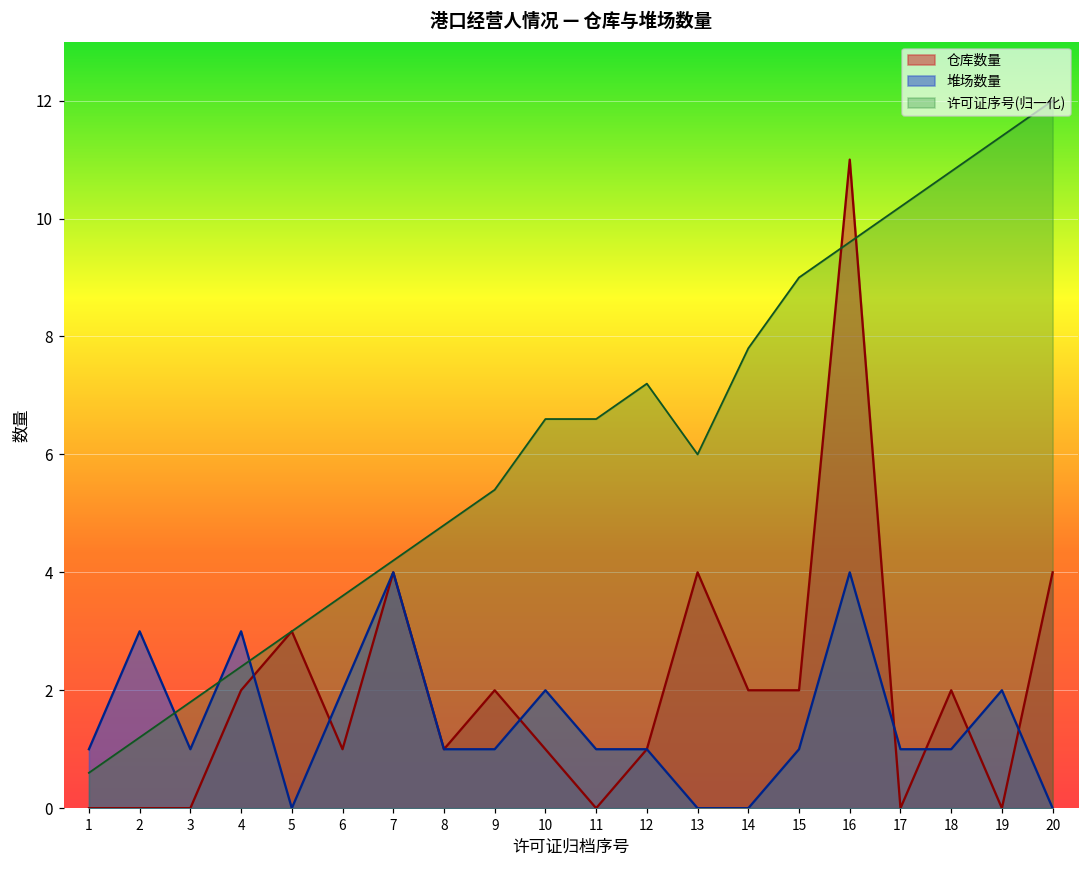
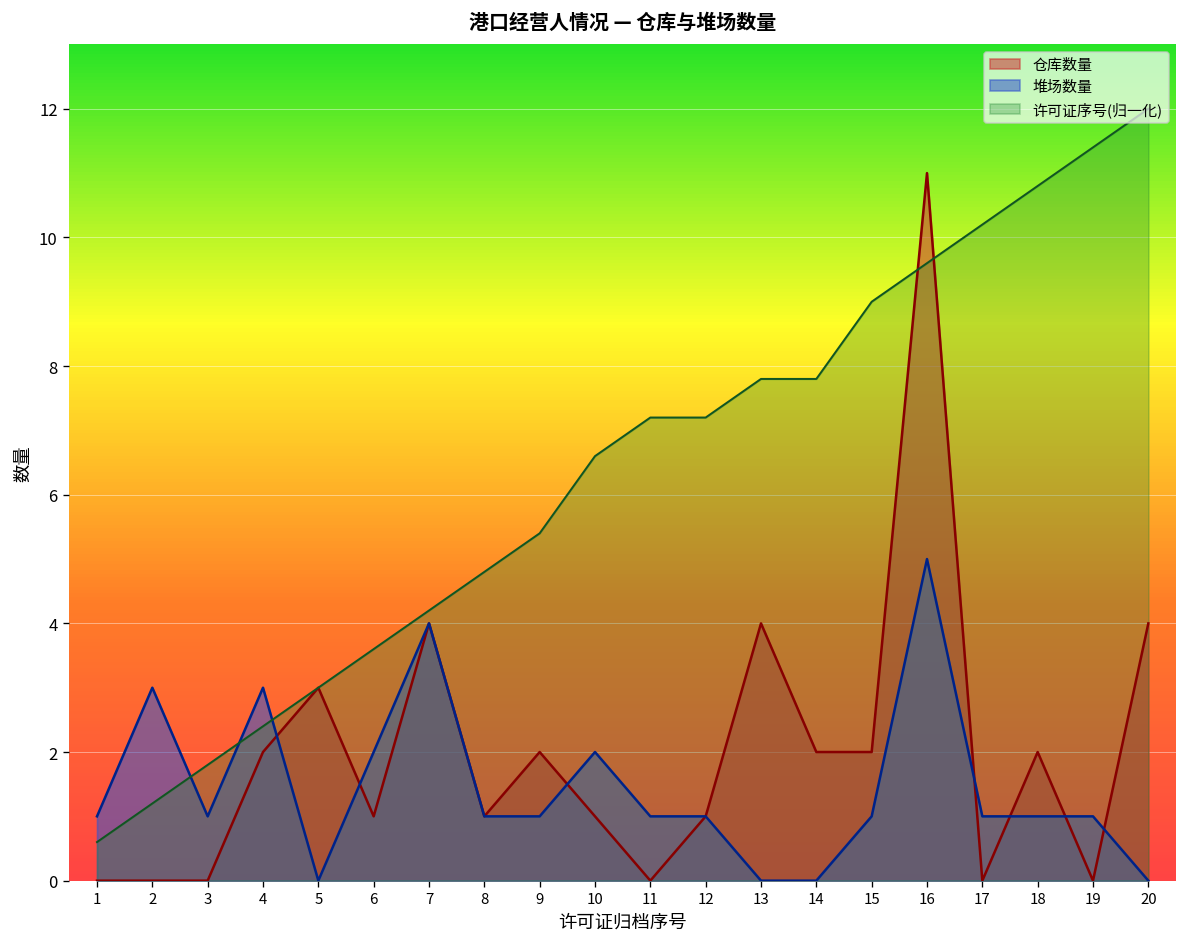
  {
    "仓库数量": {
      "1": 0.0,
      "2": 0.0,
      "3": 0.0,
      "4": 2.0,
      "6": 1.0,
      "9": 2.0,
      "10": 1.0,
      "11": 0.0,
      "13": 4.0,
      "14": 2.0,
      "15": 2.0,
      "16": 11.0,
      "17": 0.0,
      "18": 2.0,
      "19": 0.0,
      "20": 4.0
    },
    "堆场数量": {
      "1": 1,
      "2": 3,
      "3": 1,
      "4": 3,
      "5": 0,
      "6": 2,
      "9": 1,
      "10": 2,
      "11": 1,
      "13": 0,
      "14": 0,
      "15": 1,
-     "16": 4,
+     "16": 5,
      "17": 1,
      "18": 1,
-     "19": 2,
+     "19": 1,
      "20": 0
    },
    "许可证序号(归一化)": {
      "1": 0.6,
      "2": 1.2,
      "3": 1.8,
      "4": 2.4,
      "6": 3.6,
      "7": 4.2,
      "8": 4.8,
      "9": 5.4,
      "10": 6.6,
-     "11": 6.6,
+     "11": 7.2,
      "12": 7.2,
-     "13": 6.0,
+     "13": 7.8,
      "14": 7.8,
      "15": 9.0,
      "16": 9.6,
      "17": 10.2,
      "18": 10.8,
      "19": 11.4
    }
  }
